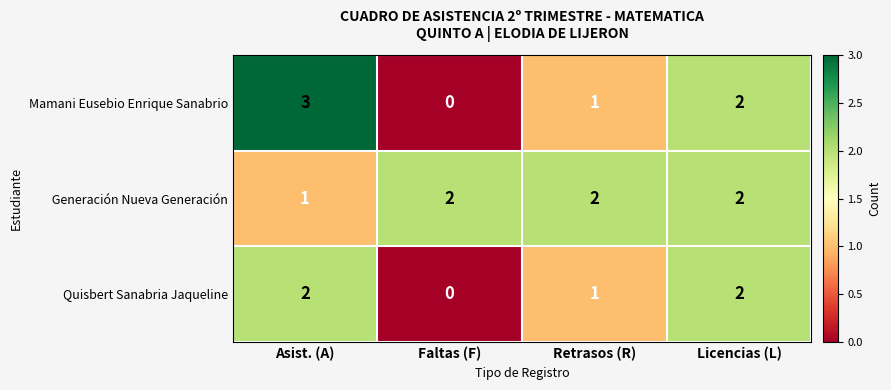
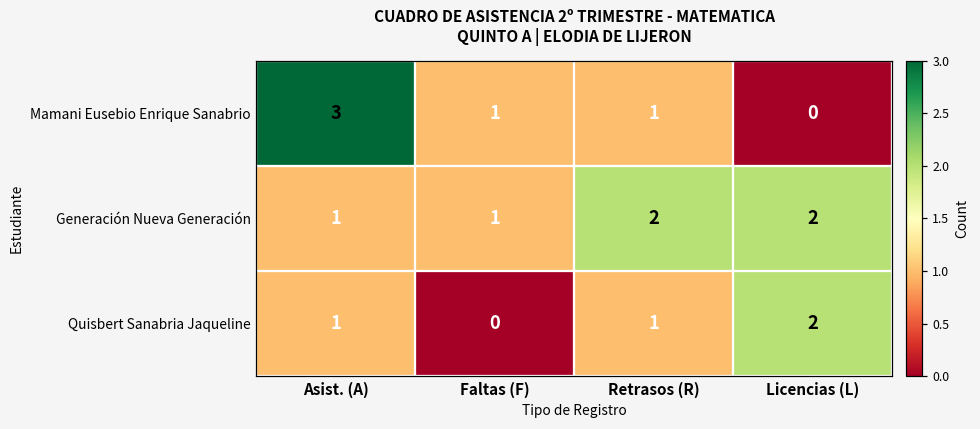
  {
    "Mamani Eusebio Enrique Sanabrio": {
      "Asist. (A)": 3,
-     "Faltas (F)": 0,
+     "Faltas (F)": 1,
      "Retrasos (R)": 1,
-     "Licencias (L)": 2
+     "Licencias (L)": 0
    },
    "Generación Nueva Generación": {
      "Asist. (A)": 1,
-     "Faltas (F)": 2,
+     "Faltas (F)": 1,
      "Retrasos (R)": 2,
      "Licencias (L)": 2
    },
    "Quisbert Sanabria Jaqueline": {
-     "Asist. (A)": 2,
+     "Asist. (A)": 1,
      "Faltas (F)": 0,
      "Retrasos (R)": 1,
      "Licencias (L)": 2
    }
  }
